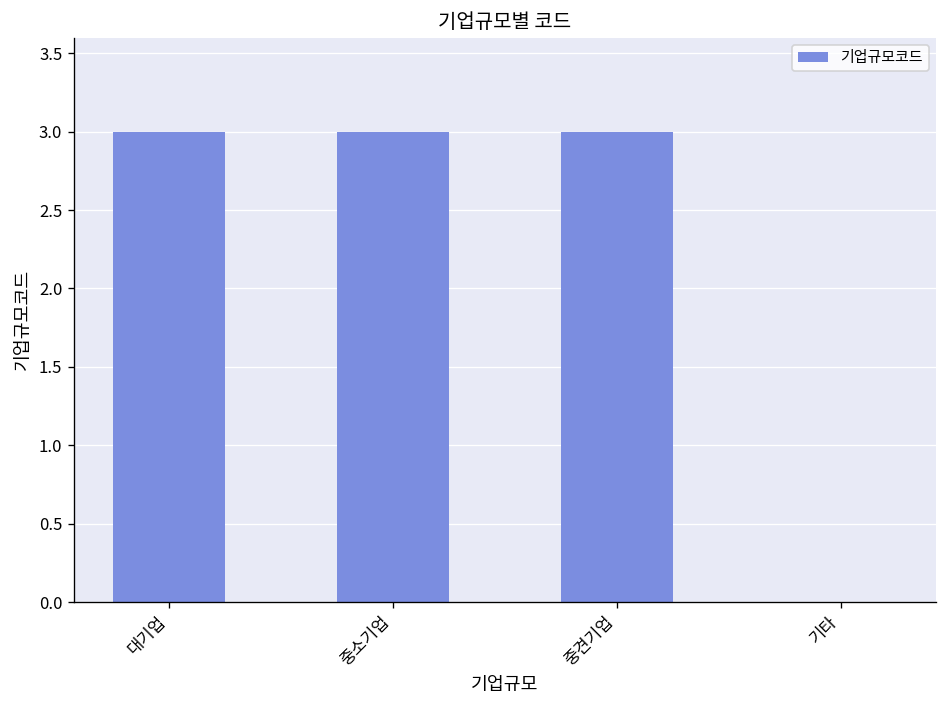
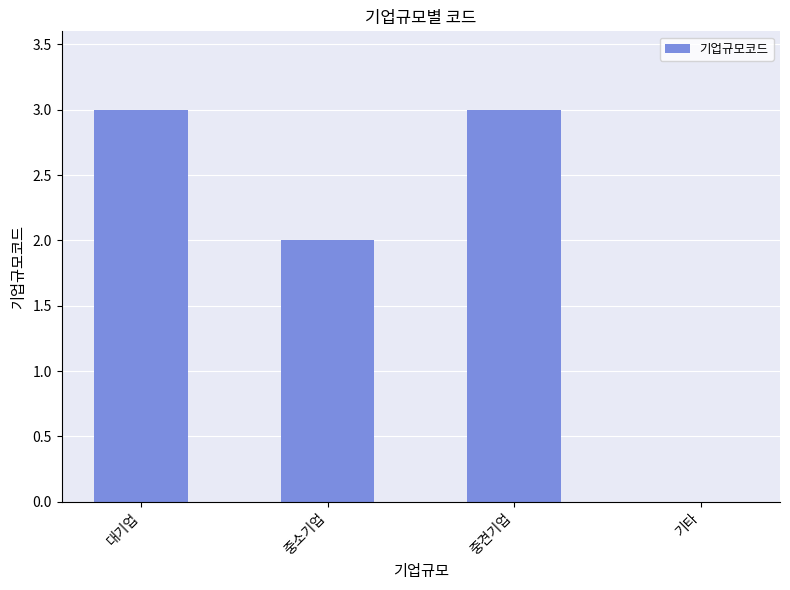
  {
    "대기업": 3,
-   "중소기업": 3,
+   "중소기업": 2,
    "중견기업": 3,
    "기타": 0
  }
